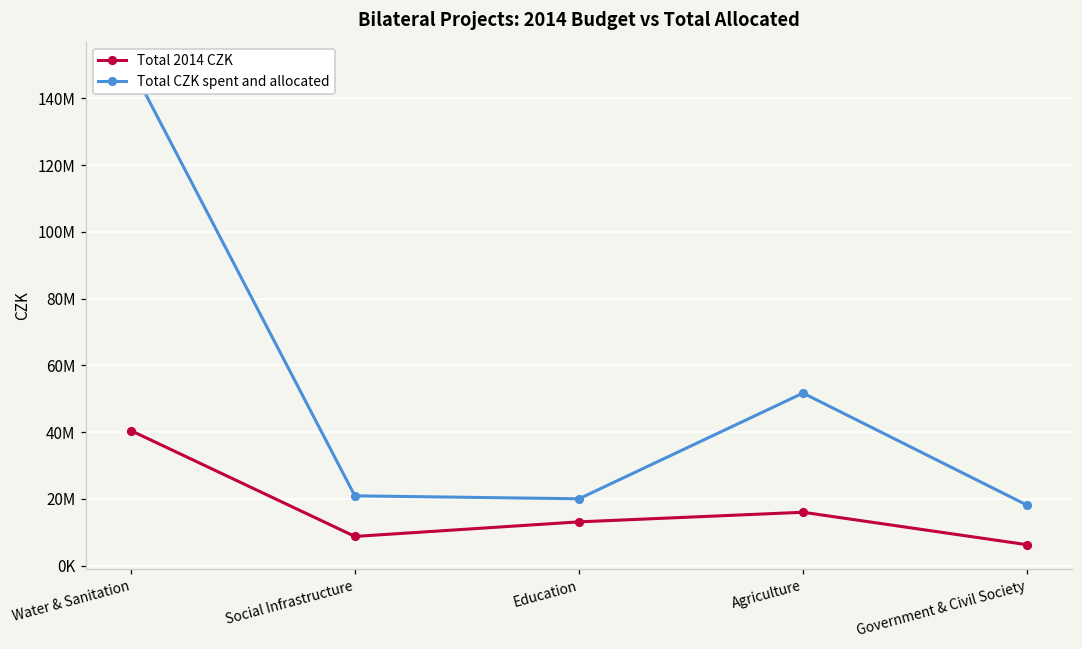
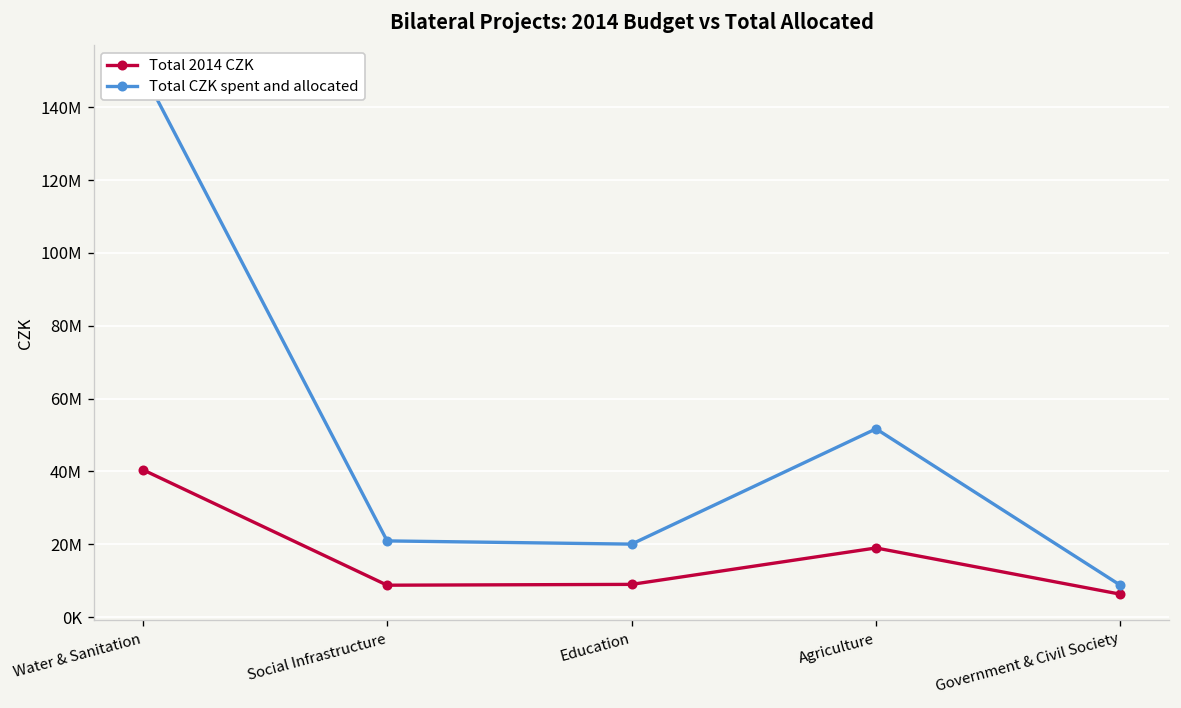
  {
    "Total 2014 CZK": {
      "Water & Sanitation": 40000000,
      "Social Infrastructure": 9000000,
-     "Education": 13000000,
-     "Agriculture": 16000000,
+     "Education": 9000000,
+     "Agriculture": 19000000,
      "Government & Civil Society": 6000000
    },
    "Total CZK spent and allocated": {
      "Social Infrastructure": 21000000,
      "Education": 20000000,
      "Agriculture": 52000000,
-     "Government & Civil Society": 18000000
+     "Government & Civil Society": 9000000
    }
  }
